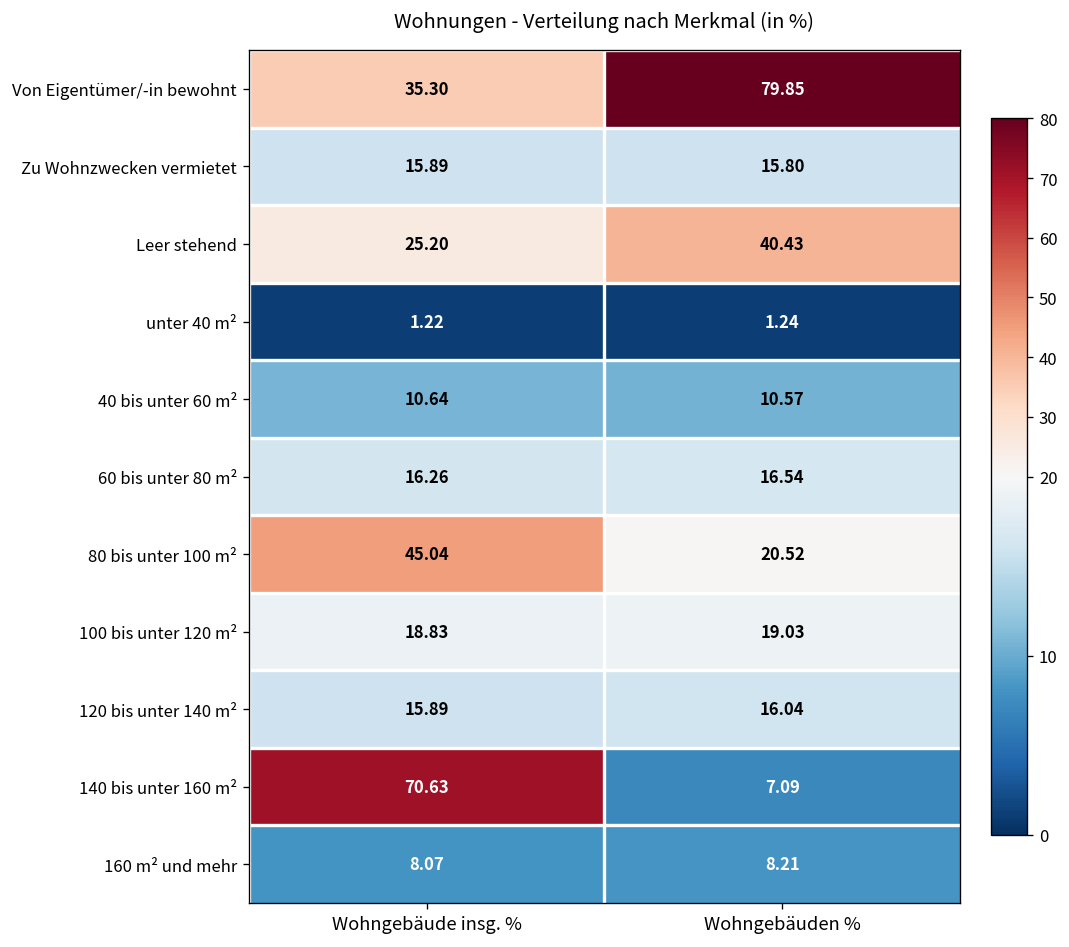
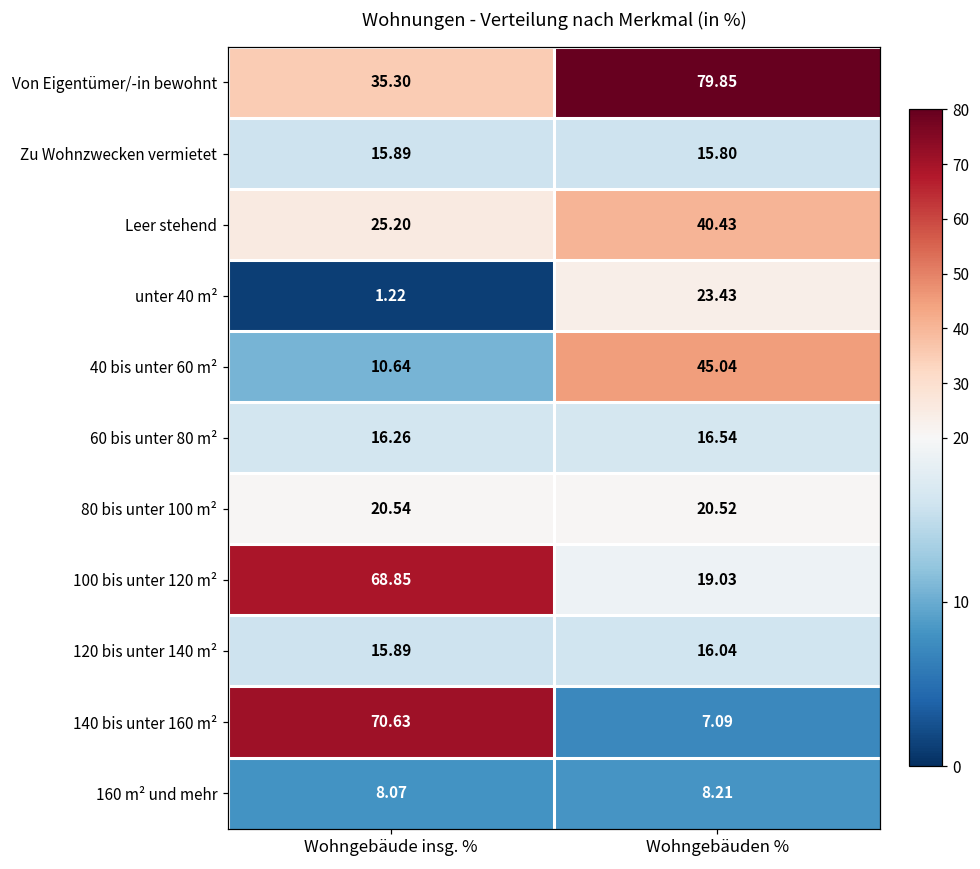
  {
    "Von Eigentümer/-in bewohnt": {
      "Wohngebäude insg. %": 35.30,
      "Wohngebäuden %": 79.85
    },
    "Zu Wohnzwecken vermietet": {
      "Wohngebäude insg. %": 15.89,
      "Wohngebäuden %": 15.80
    },
    "Leer stehend": {
      "Wohngebäude insg. %": 25.20,
      "Wohngebäuden %": 40.43
    },
    "unter 40 m²": {
      "Wohngebäude insg. %": 1.22,
-     "Wohngebäuden %": 1.24
+     "Wohngebäuden %": 23.43
    },
    "40 bis unter 60 m²": {
      "Wohngebäude insg. %": 10.64,
-     "Wohngebäuden %": 10.57
+     "Wohngebäuden %": 45.04
    },
    "60 bis unter 80 m²": {
      "Wohngebäude insg. %": 16.26,
      "Wohngebäuden %": 16.54
    },
    "80 bis unter 100 m²": {
-     "Wohngebäude insg. %": 45.04,
+     "Wohngebäude insg. %": 20.54,
      "Wohngebäuden %": 20.52
    },
    "100 bis unter 120 m²": {
-     "Wohngebäude insg. %": 18.83,
+     "Wohngebäude insg. %": 68.85,
      "Wohngebäuden %": 19.03
    },
    "120 bis unter 140 m²": {
      "Wohngebäude insg. %": 15.89,
      "Wohngebäuden %": 16.04
    },
    "140 bis unter 160 m²": {
      "Wohngebäude insg. %": 70.63,
      "Wohngebäuden %": 7.09
    },
    "160 m² und mehr": {
      "Wohngebäude insg. %": 8.07,
      "Wohngebäuden %": 8.21
    }
  }
